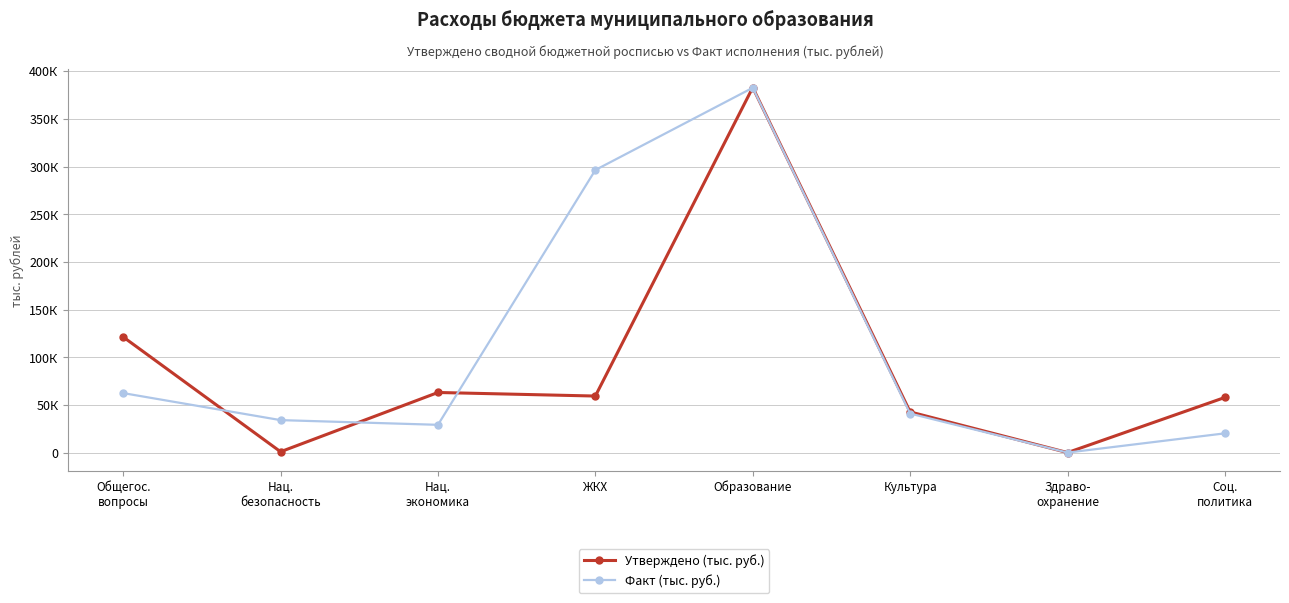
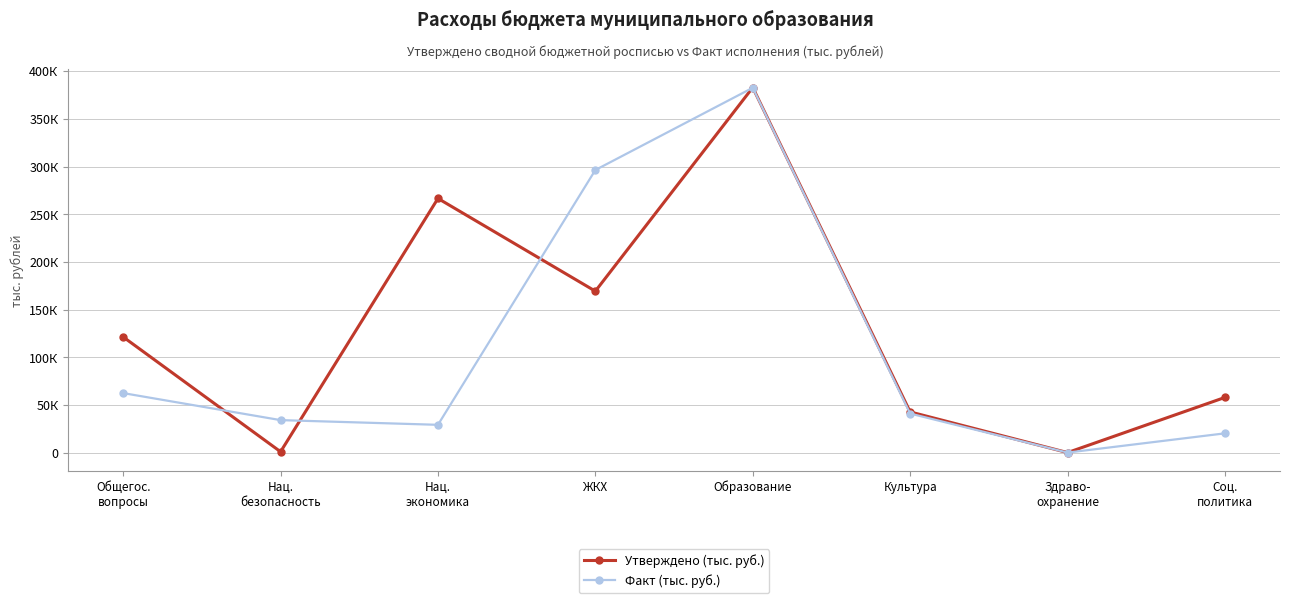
  {
    "Утверждено (тыс. руб.)": {
      "Общегос. вопросы": "120К",
      "Нац. безопасность": "0К",
-     "Нац. экономика": "60К",
-     "ЖКХ": "60К",
+     "Нац. экономика": "270К",
+     "ЖКХ": "170К",
      "Соц. политика": "60К"
    },
    "Факт (тыс. руб.)": {
      "Общегос. вопросы": "60К",
      "Нац. безопасность": "30К",
      "Нац. экономика": "30К",
      "ЖКХ": "300К",
      "Соц. политика": "20К"
    }
  }
